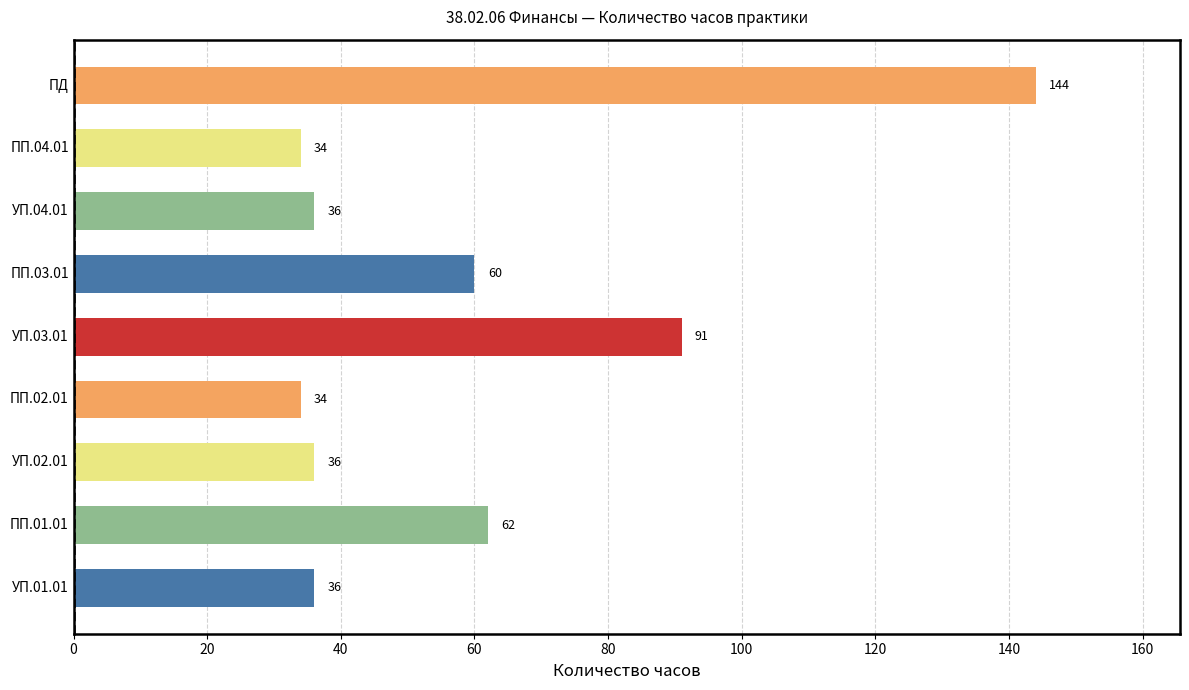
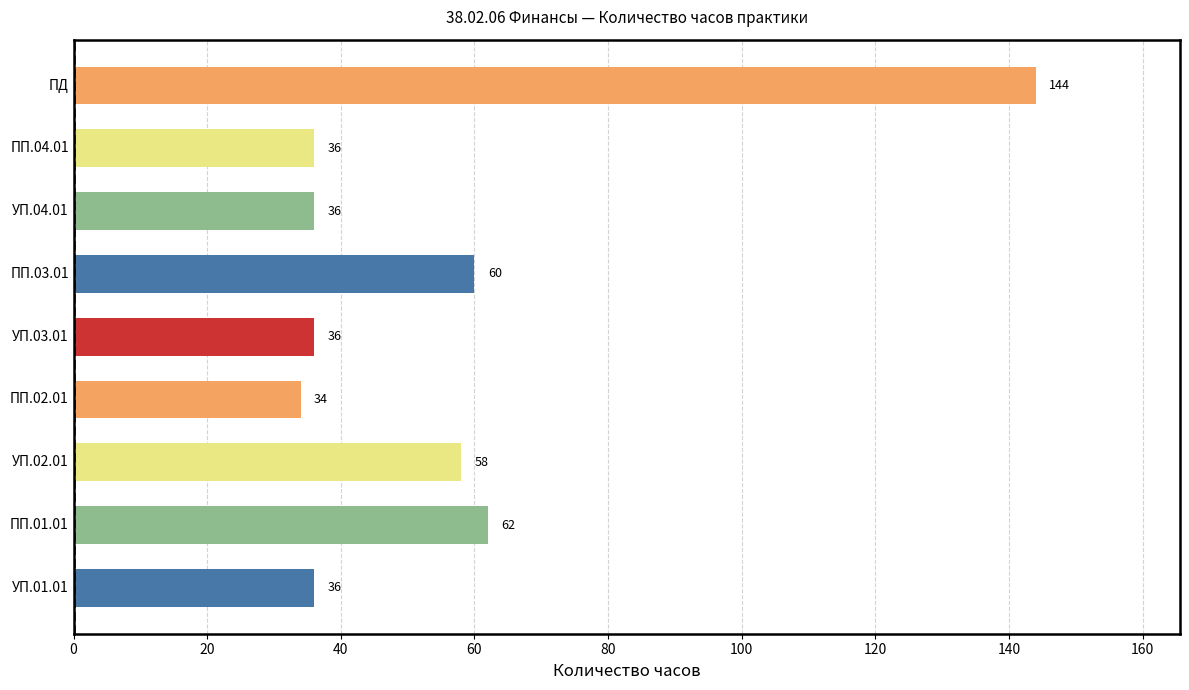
  {
    "ПД": 144,
-   "ПП.04.01": 34,
+   "ПП.04.01": 36,
    "УП.04.01": 36,
    "ПП.03.01": 60,
-   "УП.03.01": 91,
+   "УП.03.01": 36,
    "ПП.02.01": 34,
-   "УП.02.01": 36,
+   "УП.02.01": 58,
    "ПП.01.01": 62,
    "УП.01.01": 36
  }
